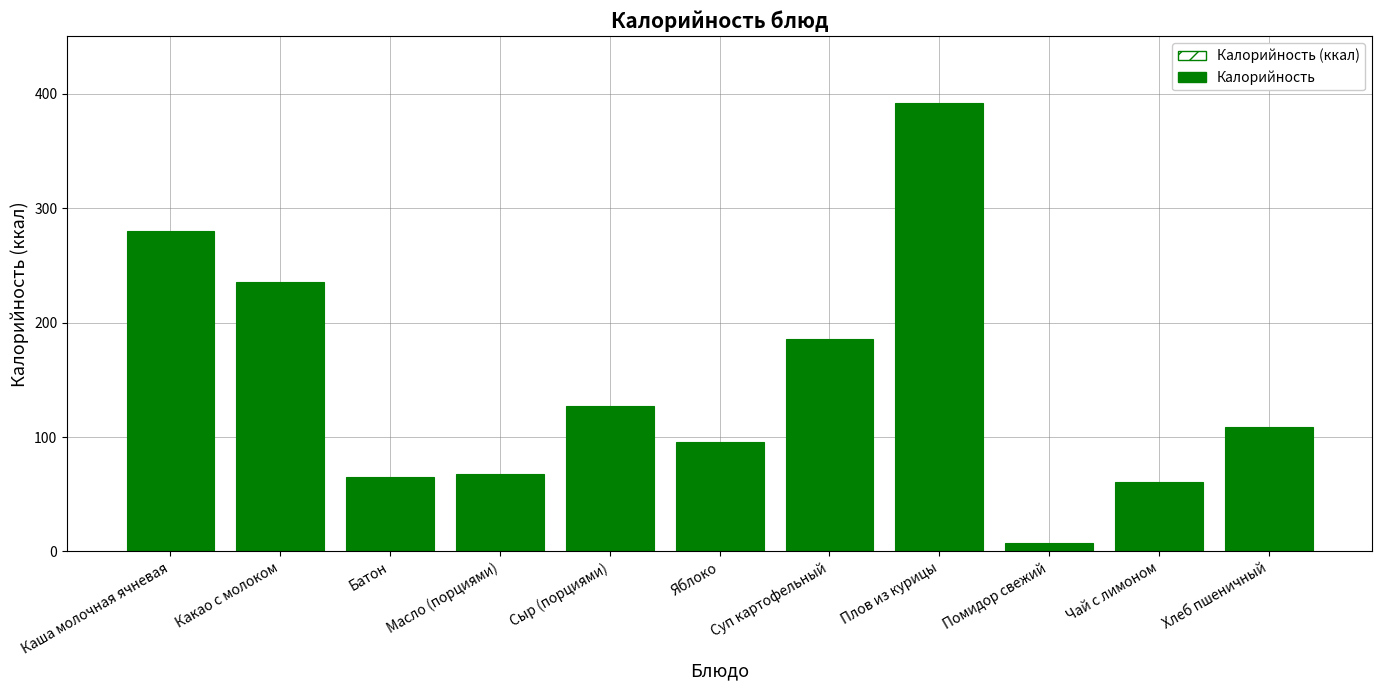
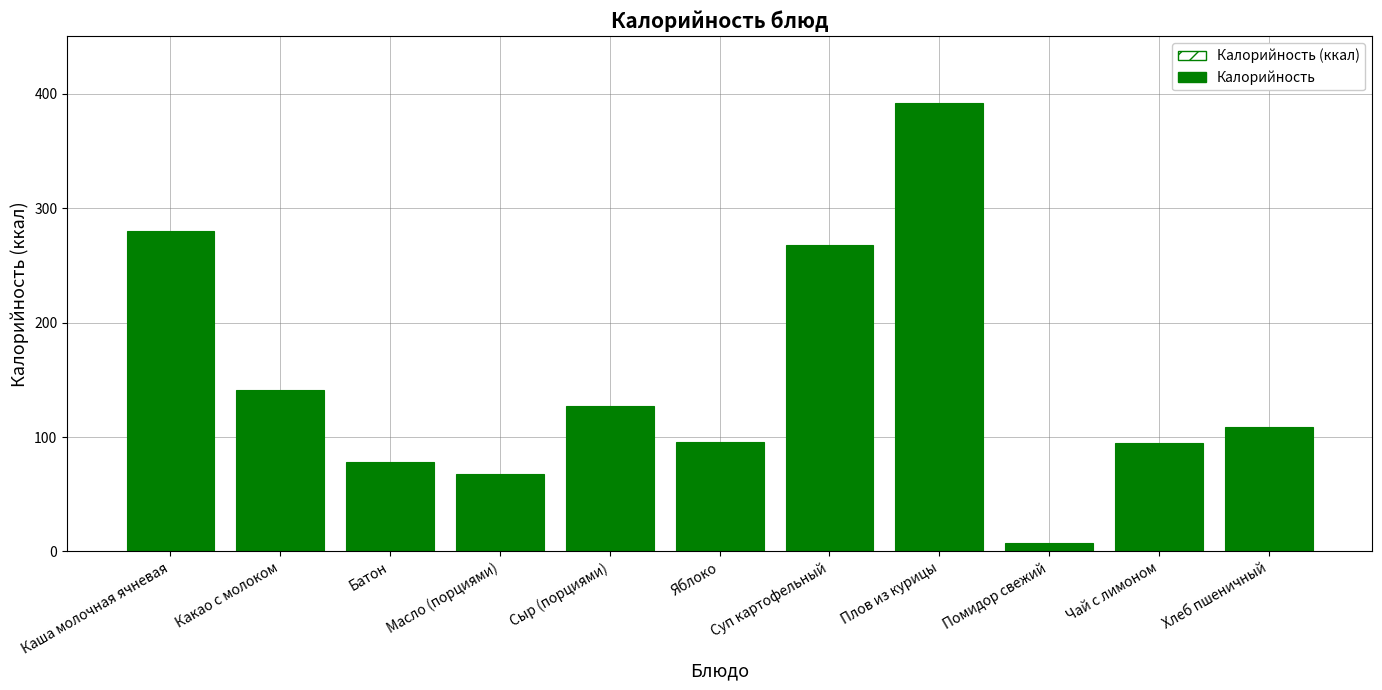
  {
    "Каша молочная ячневая": 280,
-   "Какао с молоком": 235,
-   "Батон": 66,
+   "Какао с молоком": 141,
+   "Батон": 79,
    "Масло (порциями)": 68,
    "Сыр (порциями)": 127,
    "Яблоко": 96,
-   "Суп картофельный": 186,
+   "Суп картофельный": 268,
    "Плов из курицы": 392,
    "Помидор свежий": 7,
-   "Чай с лимоном": 61,
+   "Чай с лимоном": 95,
    "Хлеб пшеничный": 109
  }
